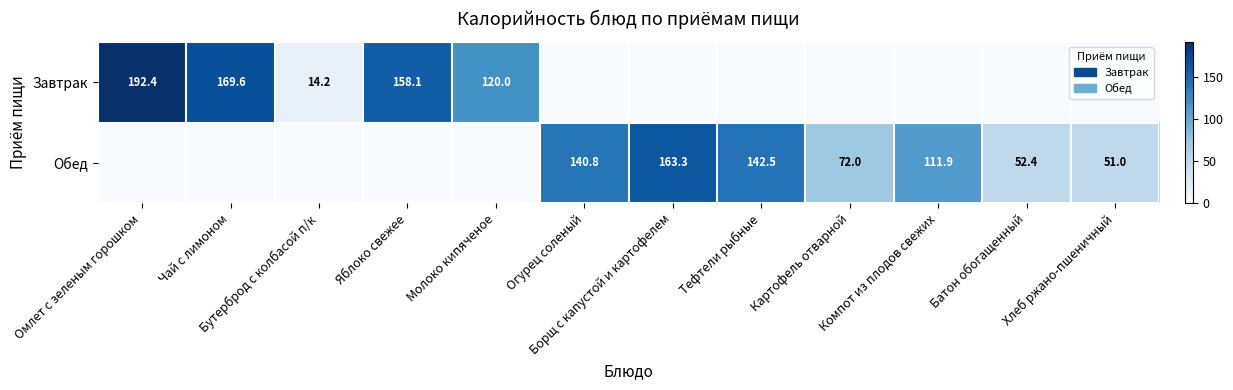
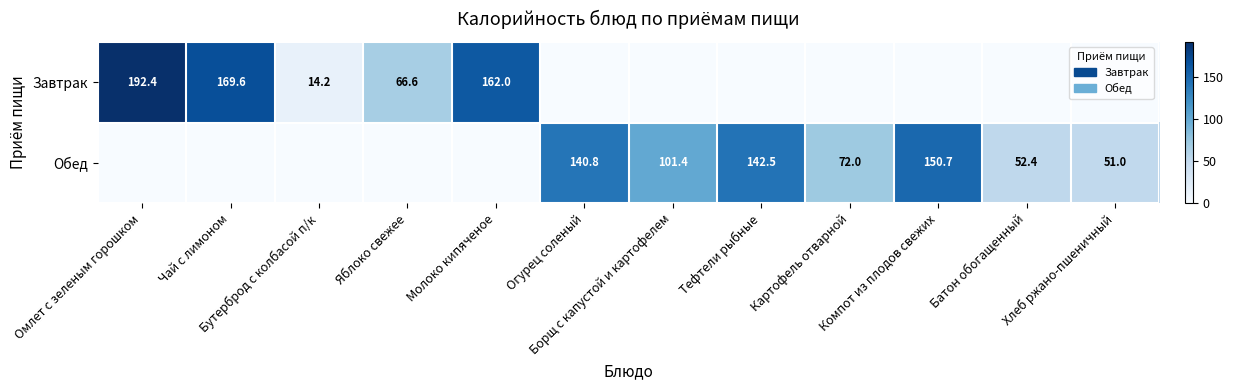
  {
    "Завтрак": {
      "Омлет с зеленым горошком": 192.4,
      "Чай с лимоном": 169.6,
      "Бутерброд с колбасой п/к": 14.2,
-     "Яблоко свежее": 158.1,
-     "Молоко кипяченое": 120.0
+     "Яблоко свежее": 66.6,
+     "Молоко кипяченое": 162.0
    },
    "Обед": {
      "Огурец соленый": 140.8,
-     "Борщ с капустой и картофелем": 163.3,
+     "Борщ с капустой и картофелем": 101.4,
      "Тефтели рыбные": 142.5,
      "Картофель отварной": 72.0,
-     "Компот из плодов свежих": 111.9,
+     "Компот из плодов свежих": 150.7,
      "Батон обогащенный": 52.4,
      "Хлеб ржано-пшеничный": 51.0
    }
  }
